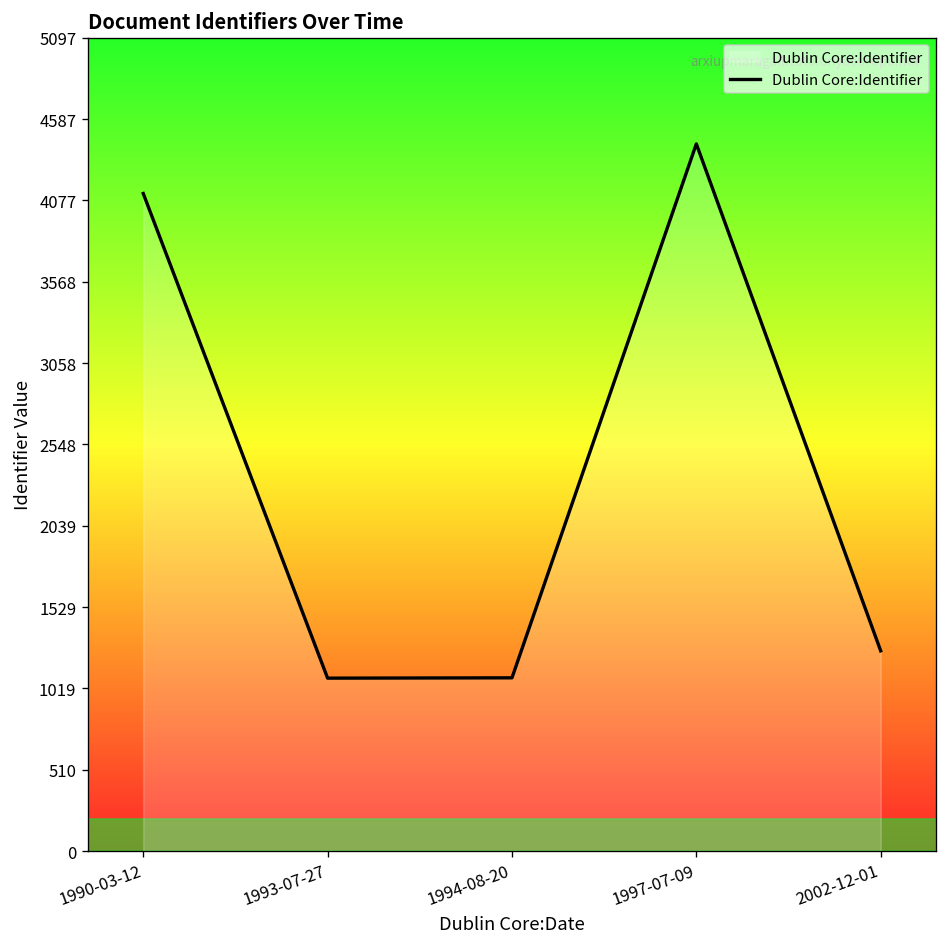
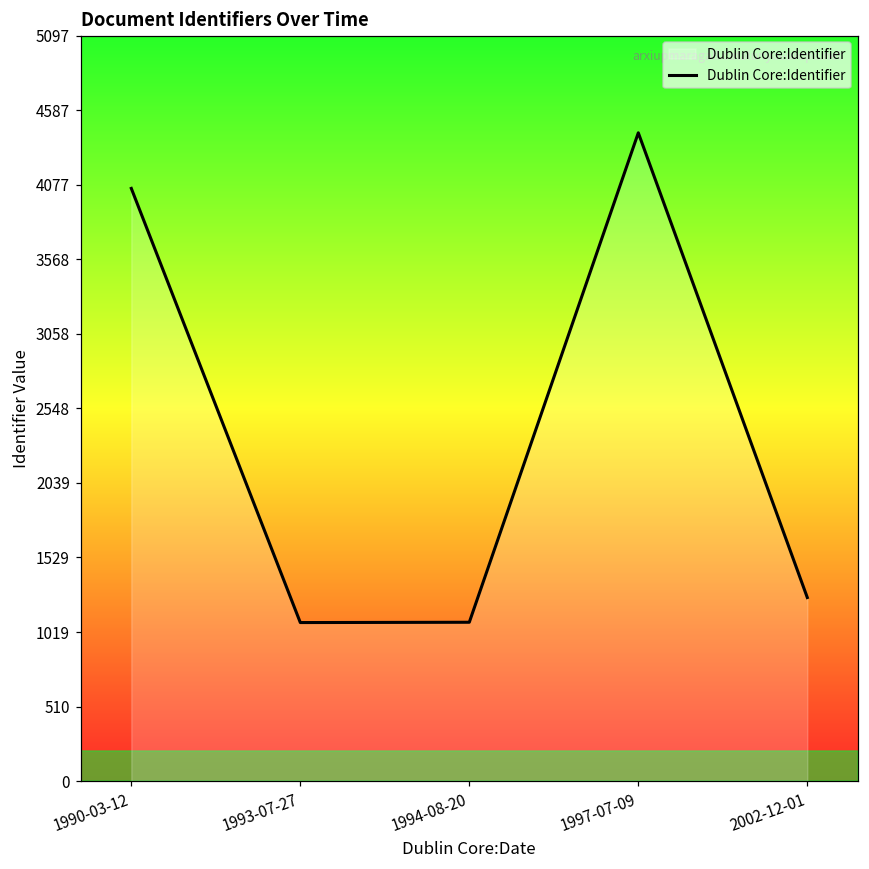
  {
-   "1990-03-12": 4120,
+   "1990-03-12": 4050,
    "1993-07-27": 1080,
    "1994-08-20": 1090,
    "1997-07-09": 4430,
    "2002-12-01": 1260
  }
